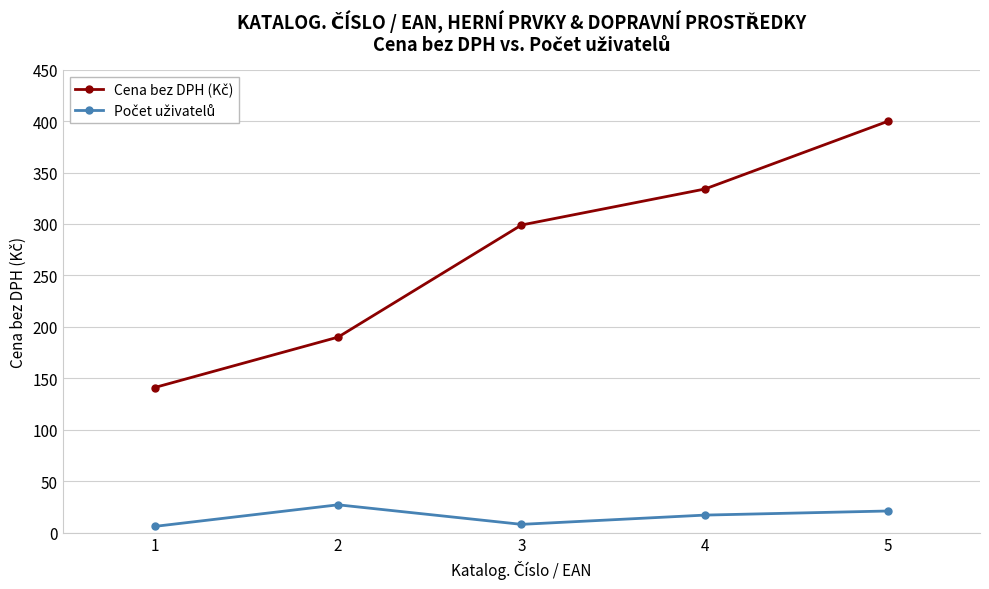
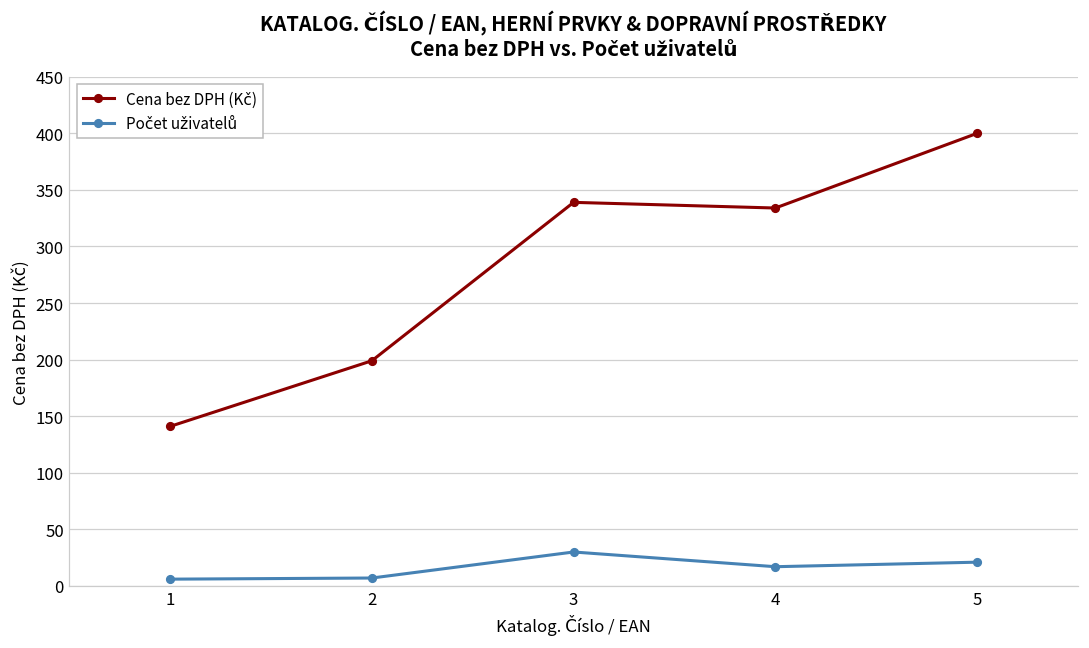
  {
    "Cena bez DPH (Kč)": {
      "1": 141,
-     "2": 190,
-     "3": 299,
+     "2": 199,
+     "3": 339,
      "4": 334,
      "5": 400
    },
    "Počet uživatelů": {
      "1": 6,
-     "2": 27,
-     "3": 8,
+     "2": 7,
+     "3": 30,
      "4": 17,
      "5": 21
    }
  }
